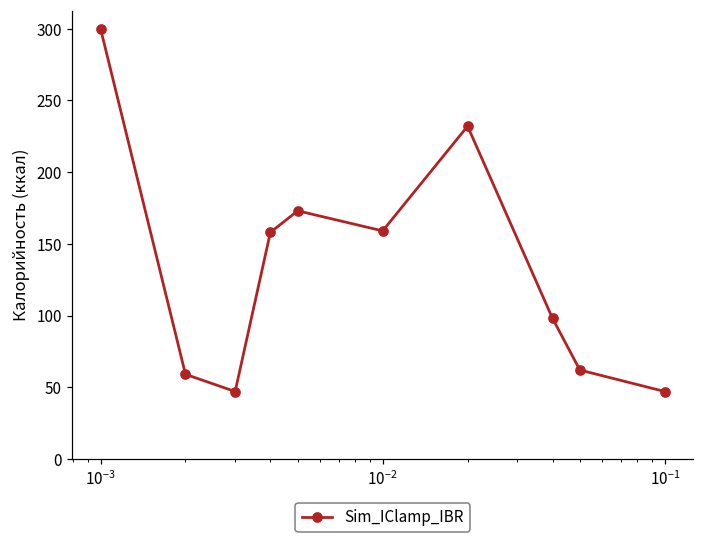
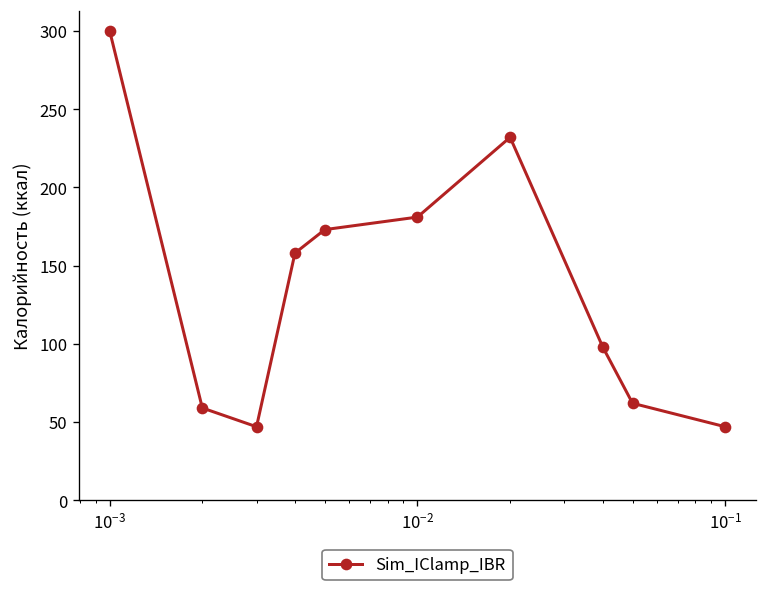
  {
    "10^-3": 300,
-   "10^-2": 159,
+   "10^-2": 181,
    "10^-1": 47
  }
